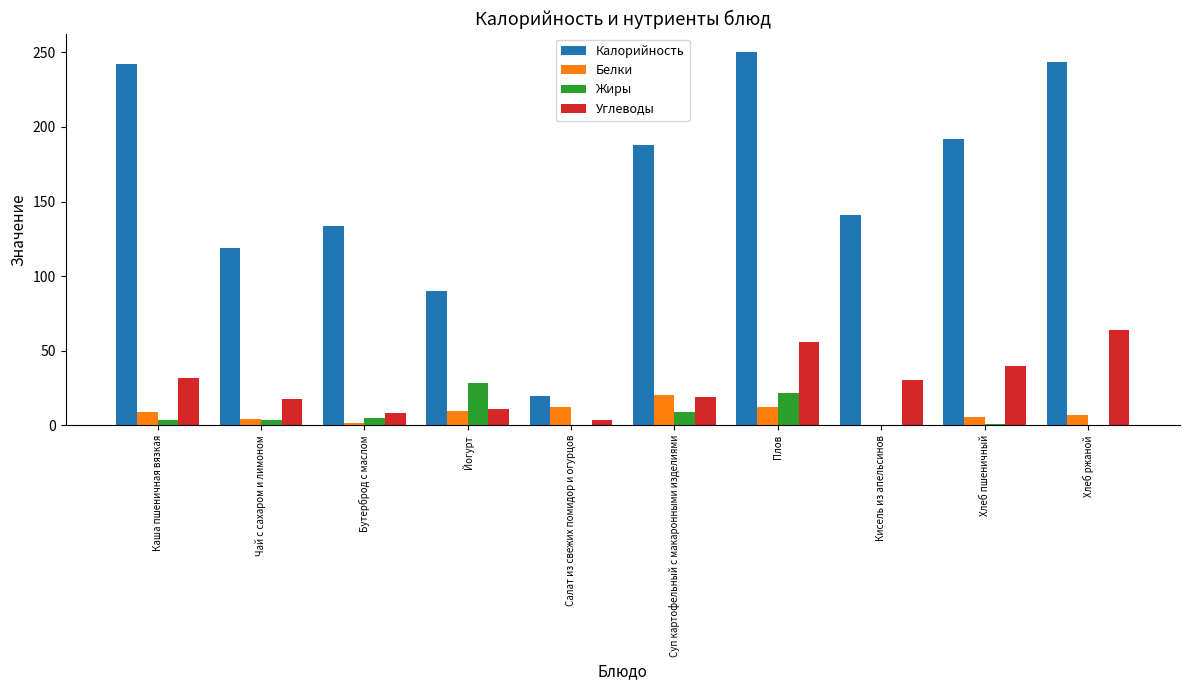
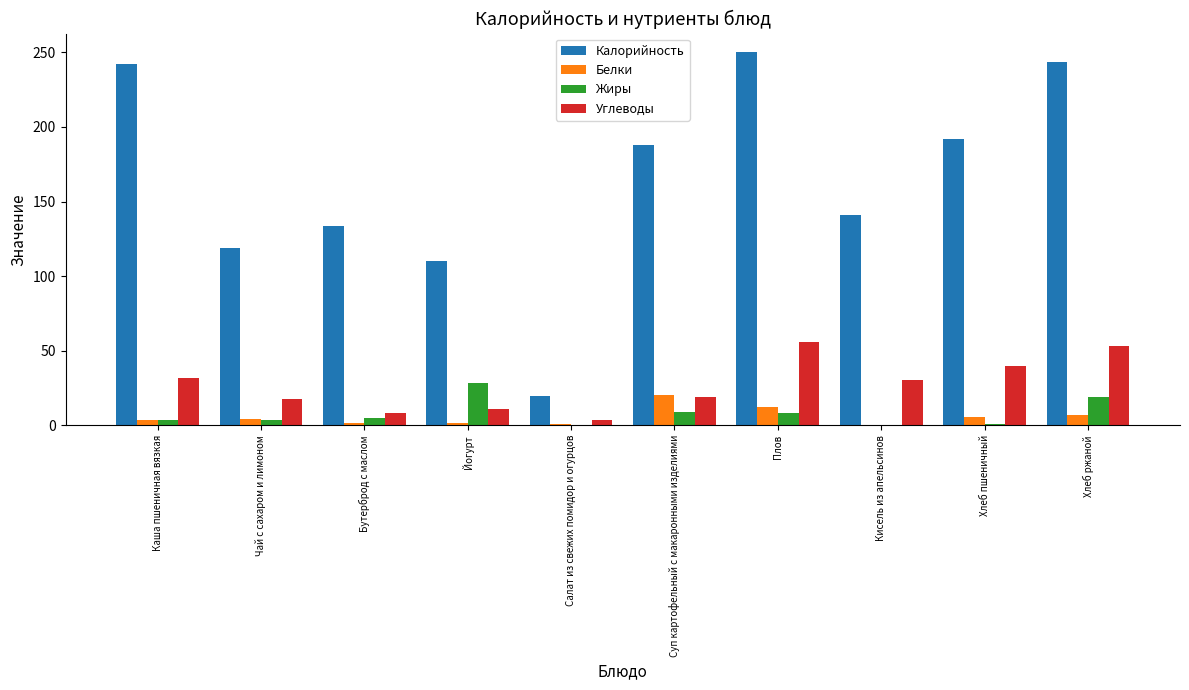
  {
    "Калорийность": {
      "Каша пшеничная вязкая": 242,
      "Чай с сахаром и лимоном": 119,
      "Бутерброд с маслом": 134,
-     "Йогурт": 90,
+     "Йогурт": 110,
      "Салат из свежих помидор и огурцов": 20,
      "Суп картофельный с макаронными изделиями": 188,
      "Плов": 250,
      "Кисель из апельсинов": 141,
      "Хлеб пшеничный": 192,
      "Хлеб ржаной": 244
    },
    "Белки": {
-     "Каша пшеничная вязкая": 9,
+     "Каша пшеничная вязкая": 3,
      "Чай с сахаром и лимоном": 4,
-     "Йогурт": 10,
-     "Салат из свежих помидор и огурцов": 13,
+     "Йогурт": 2,
+     "Салат из свежих помидор и огурцов": 1,
      "Суп картофельный с макаронными изделиями": 20,
      "Плов": 12,
      "Хлеб пшеничный": 5,
      "Хлеб ржаной": 7
    },
    "Жиры": {
      "Каша пшеничная вязкая": 4,
      "Чай с сахаром и лимоном": 4,
      "Бутерброд с маслом": 5,
      "Йогурт": 29,
      "Суп картофельный с макаронными изделиями": 9,
-     "Плов": 22,
-     "Хлеб ржаной": 0
+     "Плов": 8,
+     "Хлеб ржаной": 19
    },
    "Углеводы": {
      "Каша пшеничная вязкая": 32,
      "Чай с сахаром и лимоном": 18,
      "Бутерброд с маслом": 8,
      "Йогурт": 11,
      "Салат из свежих помидор и огурцов": 3,
      "Суп картофельный с макаронными изделиями": 19,
      "Плов": 56,
      "Кисель из апельсинов": 30,
      "Хлеб пшеничный": 40,
-     "Хлеб ржаной": 64
+     "Хлеб ржаной": 53
    }
  }
